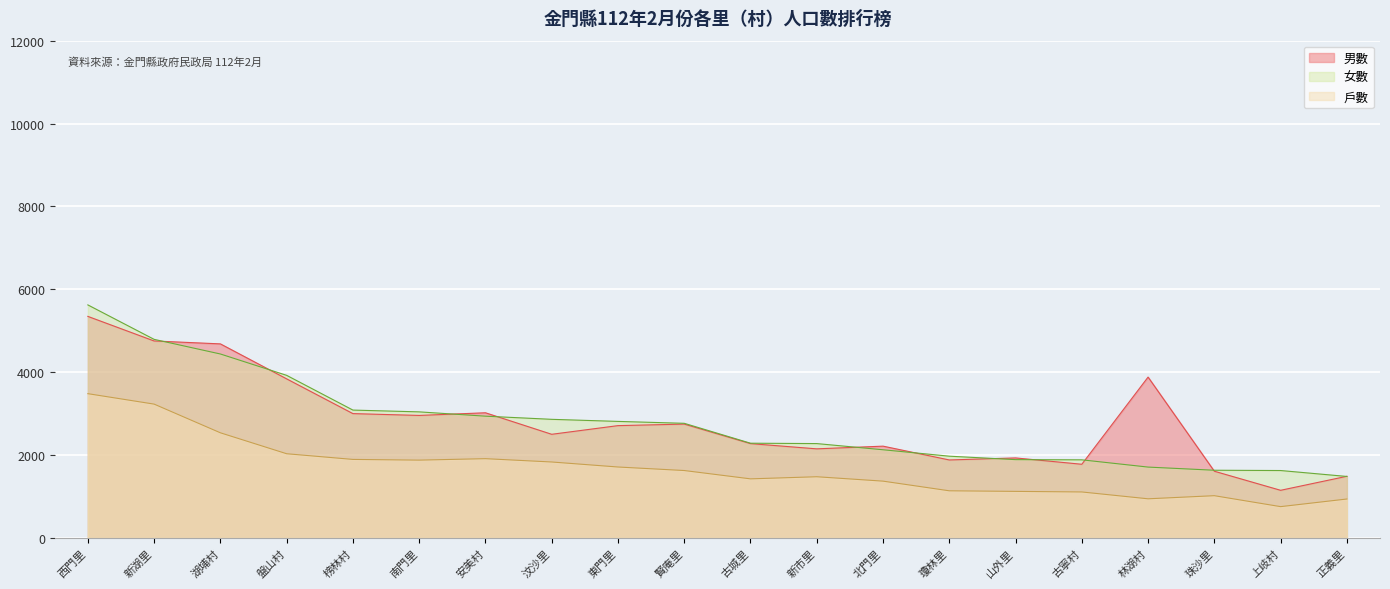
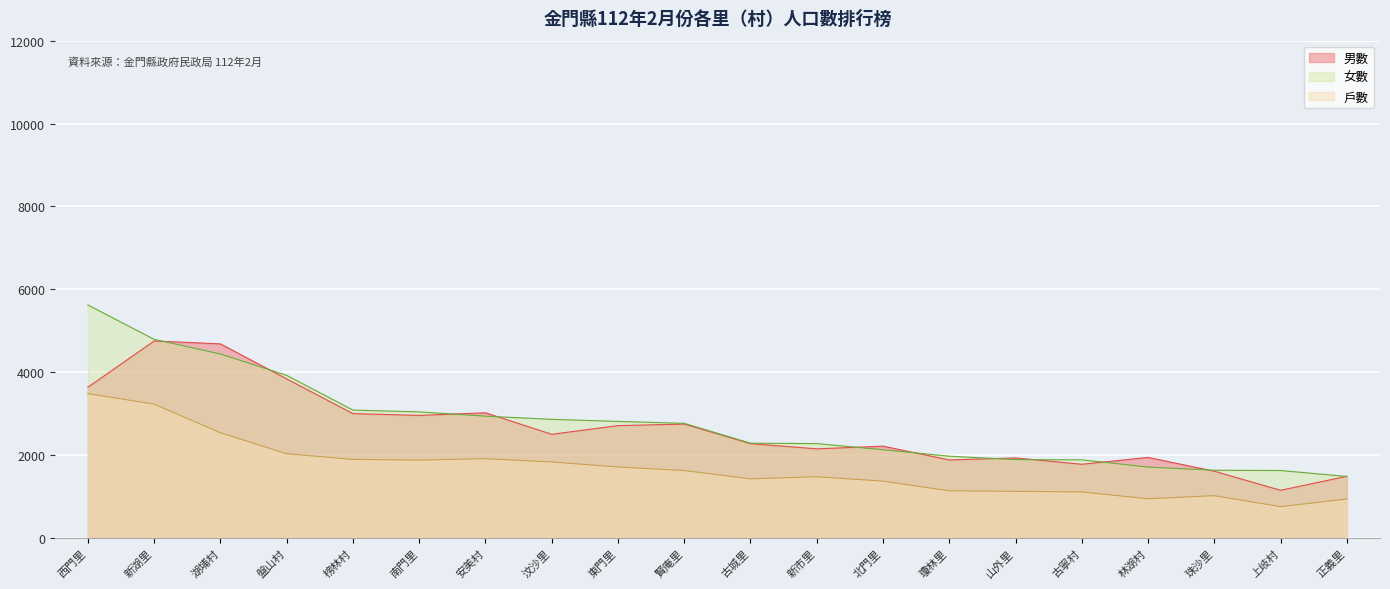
  {
    "男數": {
-     "西門里": 5300,
+     "西門里": 3600,
      "湖埔村": 4700,
      "盤山村": 3800,
      "榜林村": 3000,
      "南門里": 3000,
      "安美村": 3000,
      "汶沙里": 2500,
      "東門里": 2700,
      "新市里": 2200,
      "北門里": 2200,
      "瓊林里": 1900,
      "古寧村": 1800,
-     "林湖村": 3900,
+     "林湖村": 1900,
      "上岐村": 1200
    }
  }
